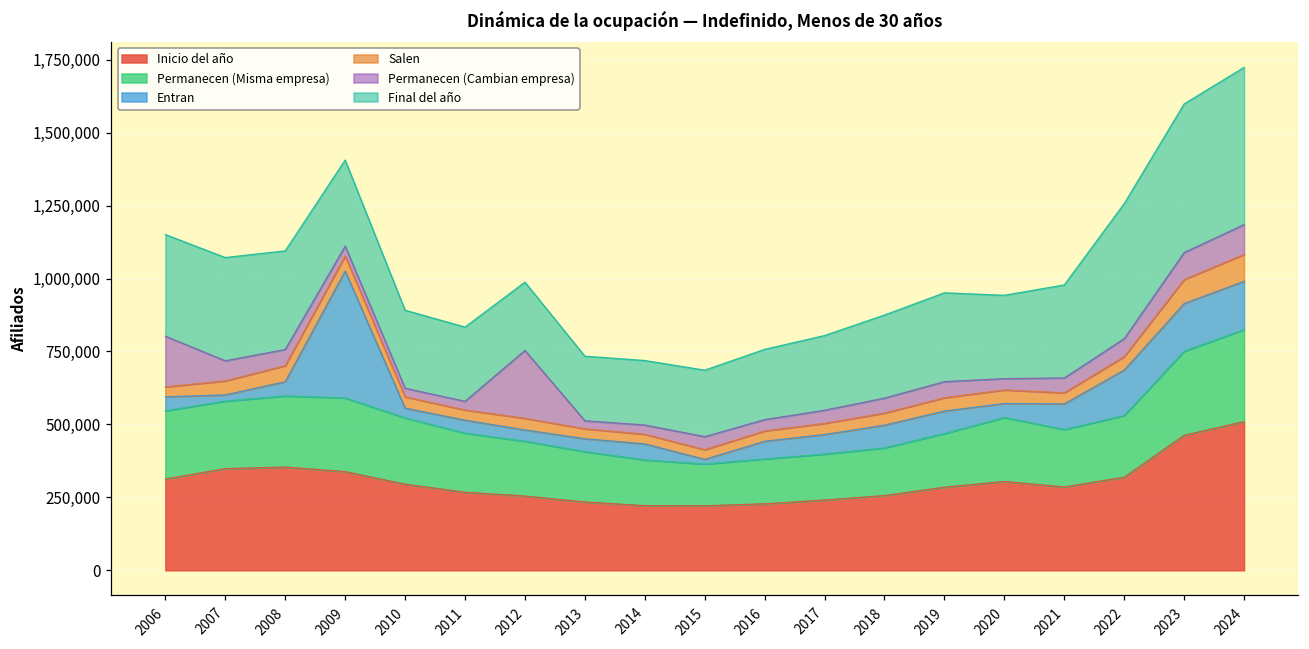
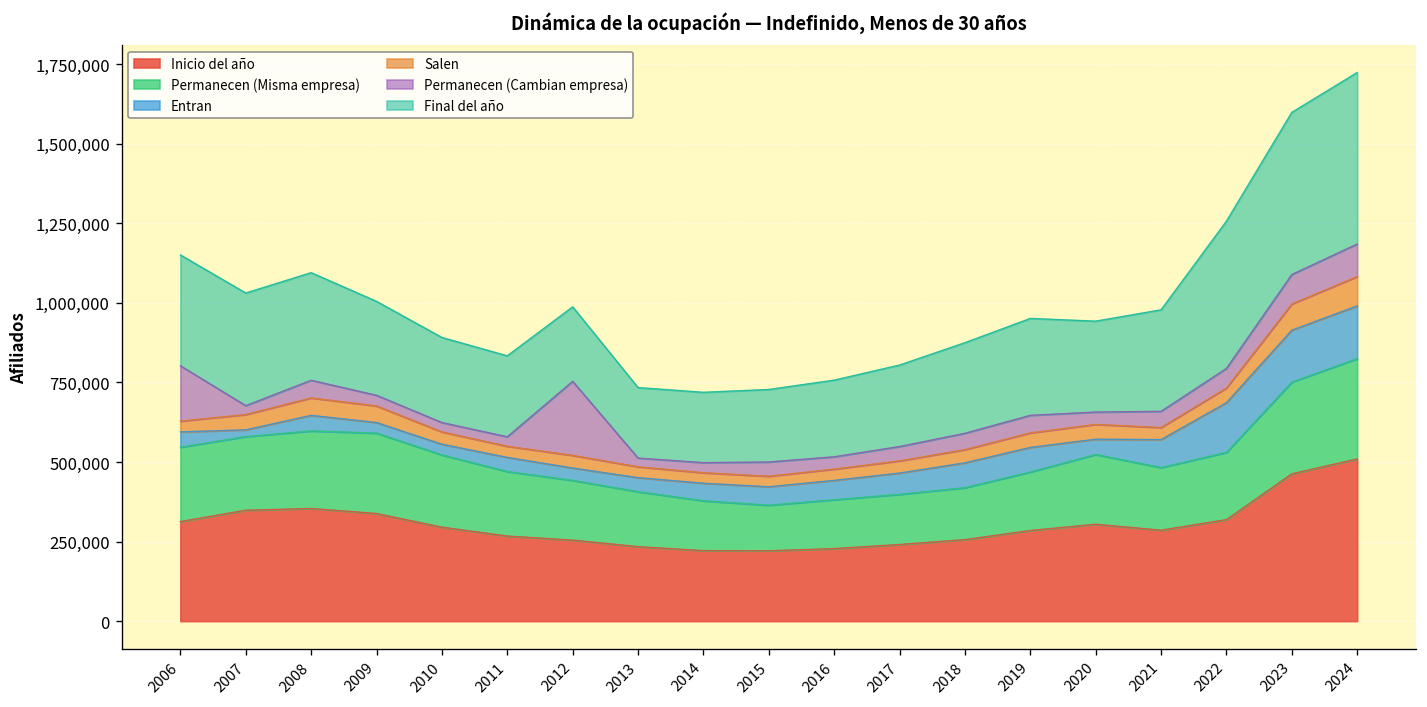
  {
    "Entran": {
      "2006": "50,000",
      "2007": "20,000",
      "2008": "50,000",
-     "2009": "430,000",
+     "2009": "30,000",
      "2010": "30,000",
      "2011": "40,000",
      "2012": "40,000",
      "2013": "40,000",
      "2014": "60,000",
-     "2015": "20,000",
+     "2015": "60,000",
      "2016": "60,000",
      "2017": "70,000",
      "2018": "80,000",
      "2019": "80,000",
      "2020": "50,000",
      "2021": "90,000",
      "2022": "160,000",
      "2023": "160,000",
      "2024": "170,000"
    },
    "Permanecen (Cambian empresa)": {
      "2006": "170,000",
-     "2007": "70,000",
+     "2007": "30,000",
      "2008": "60,000",
      "2009": "30,000",
      "2010": "30,000",
      "2011": "30,000",
      "2012": "230,000",
      "2013": "30,000",
      "2014": "30,000",
      "2015": "40,000",
      "2016": "40,000",
      "2017": "40,000",
      "2018": "50,000",
      "2019": "60,000",
      "2020": "40,000",
      "2021": "50,000",
      "2022": "60,000",
      "2023": "90,000",
      "2024": "100,000"
    }
  }
